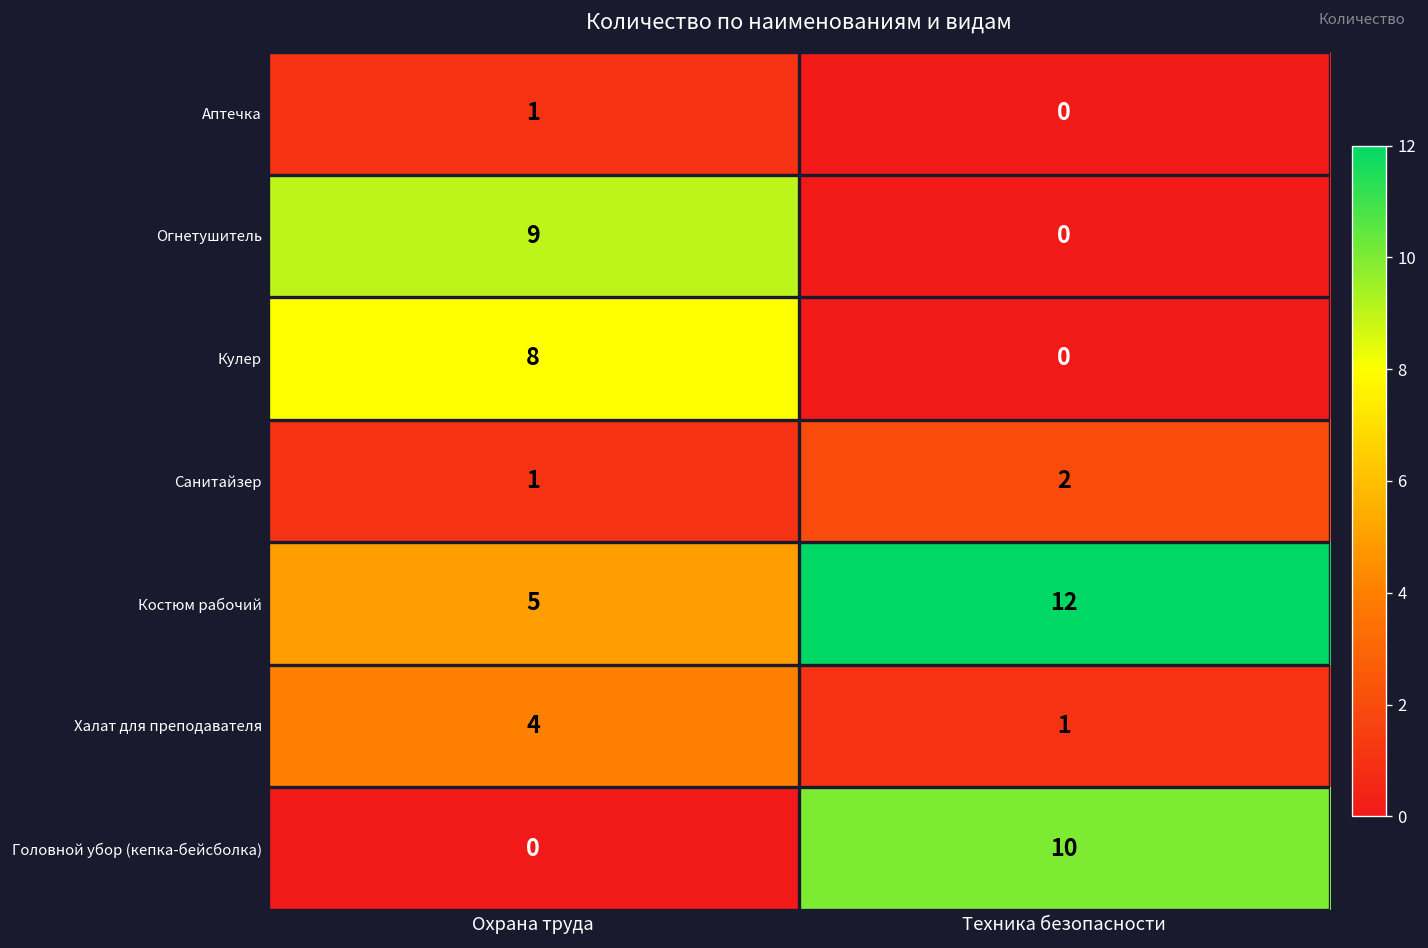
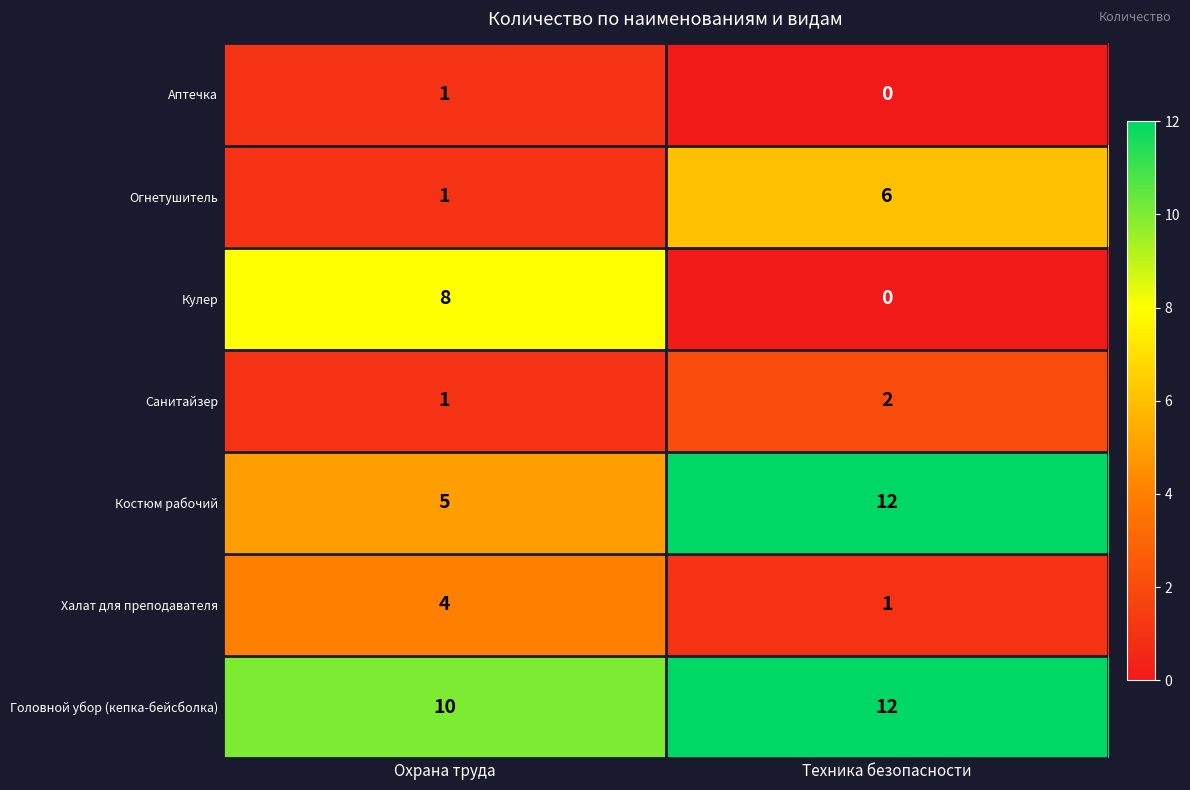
  {
    "Аптечка": {
      "Охрана труда": 1,
      "Техника безопасности": 0
    },
    "Огнетушитель": {
-     "Охрана труда": 9,
-     "Техника безопасности": 0
+     "Охрана труда": 1,
+     "Техника безопасности": 6
    },
    "Кулер": {
      "Охрана труда": 8,
      "Техника безопасности": 0
    },
    "Санитайзер": {
      "Охрана труда": 1,
      "Техника безопасности": 2
    },
    "Костюм рабочий": {
      "Охрана труда": 5,
      "Техника безопасности": 12
    },
    "Халат для преподавателя": {
      "Охрана труда": 4,
      "Техника безопасности": 1
    },
    "Головной убор (кепка-бейсболка)": {
-     "Охрана труда": 0,
-     "Техника безопасности": 10
+     "Охрана труда": 10,
+     "Техника безопасности": 12
    }
  }
